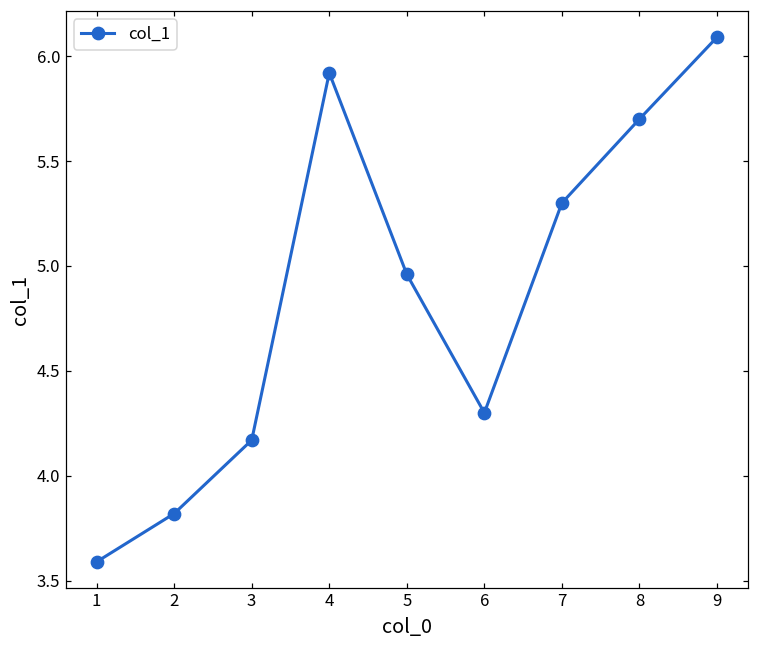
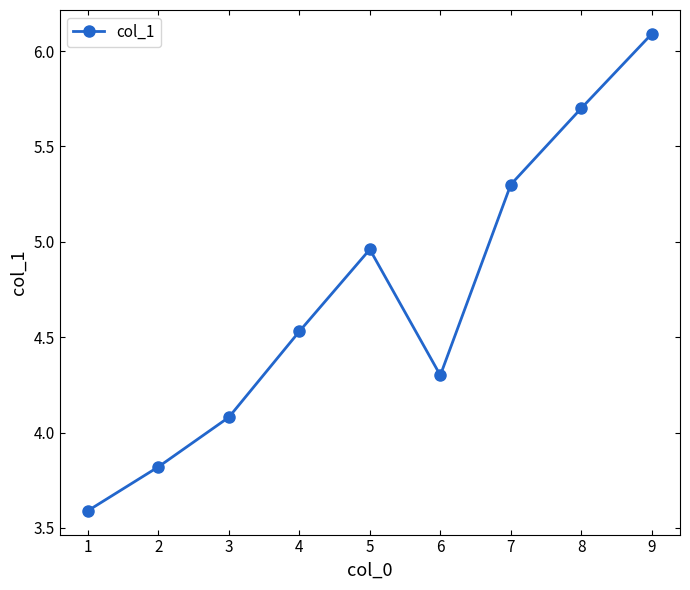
  {
    "1": 3.59,
    "2": 3.82,
-   "3": 4.17,
-   "4": 5.92,
+   "3": 4.08,
+   "4": 4.53,
    "5": 4.96,
    "6": 4.30,
    "7": 5.30,
    "8": 5.70,
    "9": 6.09
  }
